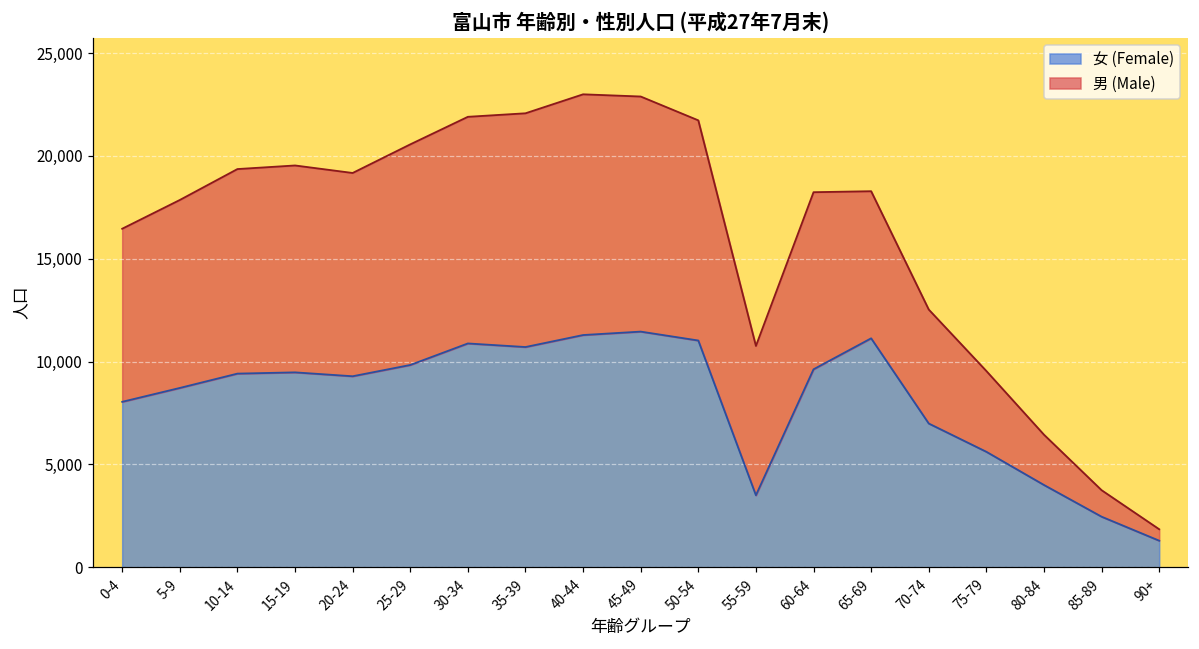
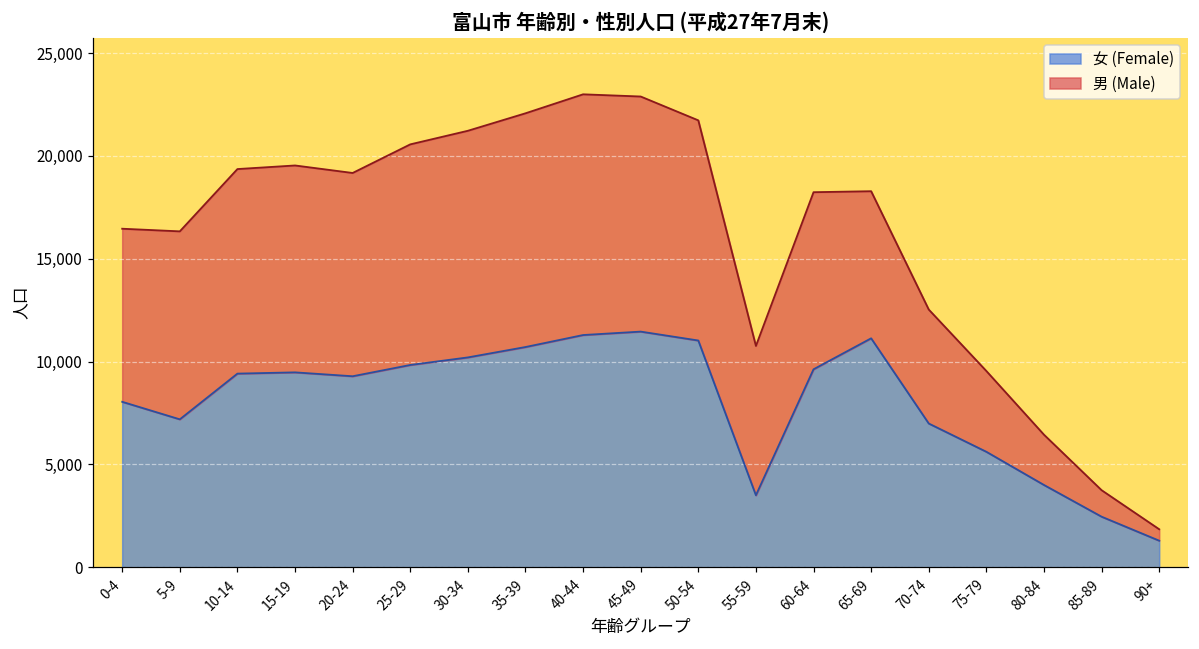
  {
    "女 (Female)": {
      "0-4": "8,000",
-     "5-9": "8,700",
+     "5-9": "7,200",
      "10-14": "9,400",
      "15-19": "9,500",
      "20-24": "9,300",
      "25-29": "9,800",
-     "30-34": "10,900",
+     "30-34": "10,200",
      "35-39": "10,700",
      "40-44": "11,300",
      "45-49": "11,500",
      "50-54": "11,000",
      "55-59": "3,500",
      "60-64": "9,600",
      "65-69": "11,100",
      "70-74": "7,000",
      "75-79": "5,600",
      "80-84": "4,000",
      "85-89": "2,500",
      "90+": "1,300"
    },
    "男 (Male)": {
      "0-4": "8,400",
      "5-9": "9,100",
      "10-14": "9,900",
      "15-19": "10,100",
      "20-24": "9,900",
      "25-29": "10,700",
      "30-34": "11,000",
      "35-39": "11,400",
      "40-44": "11,700",
      "45-49": "11,400",
      "50-54": "10,700",
      "55-59": "7,300",
      "60-64": "8,600",
      "65-69": "7,200",
      "70-74": "5,500",
      "75-79": "3,900",
      "80-84": "2,400",
      "85-89": "1,300",
      "90+": "600"
    }
  }
